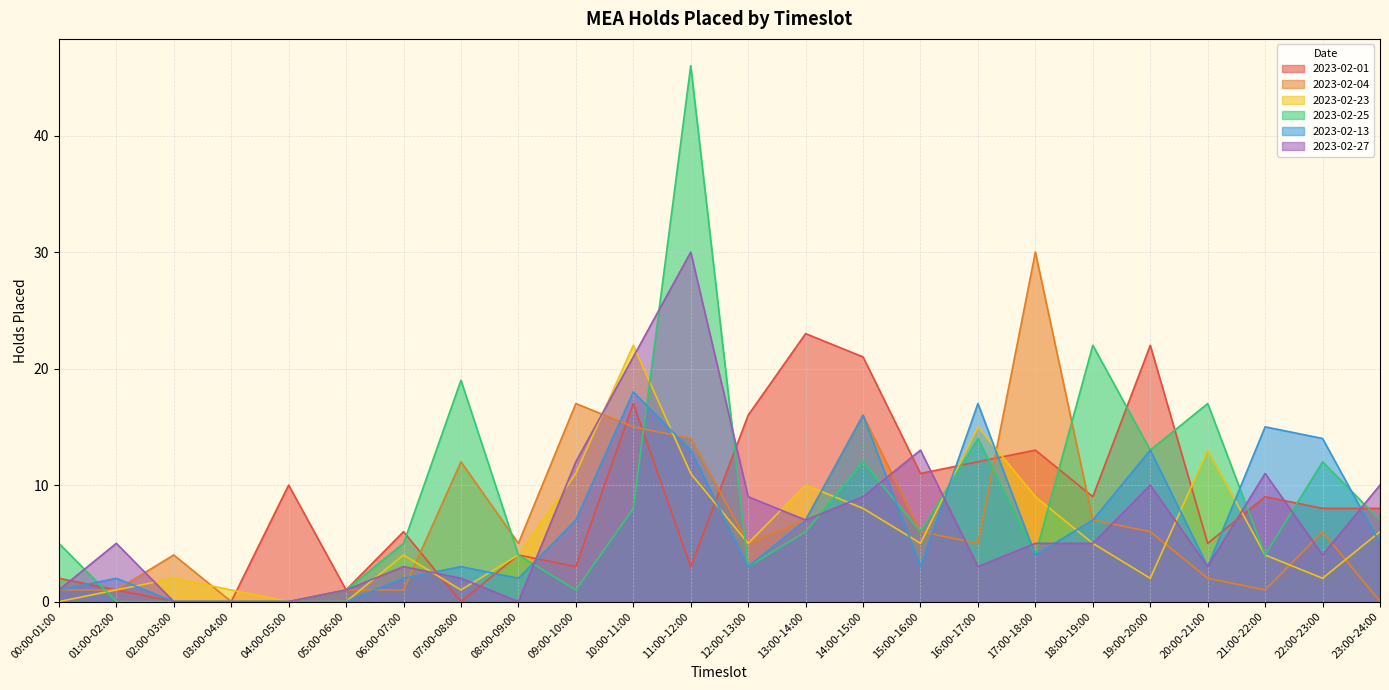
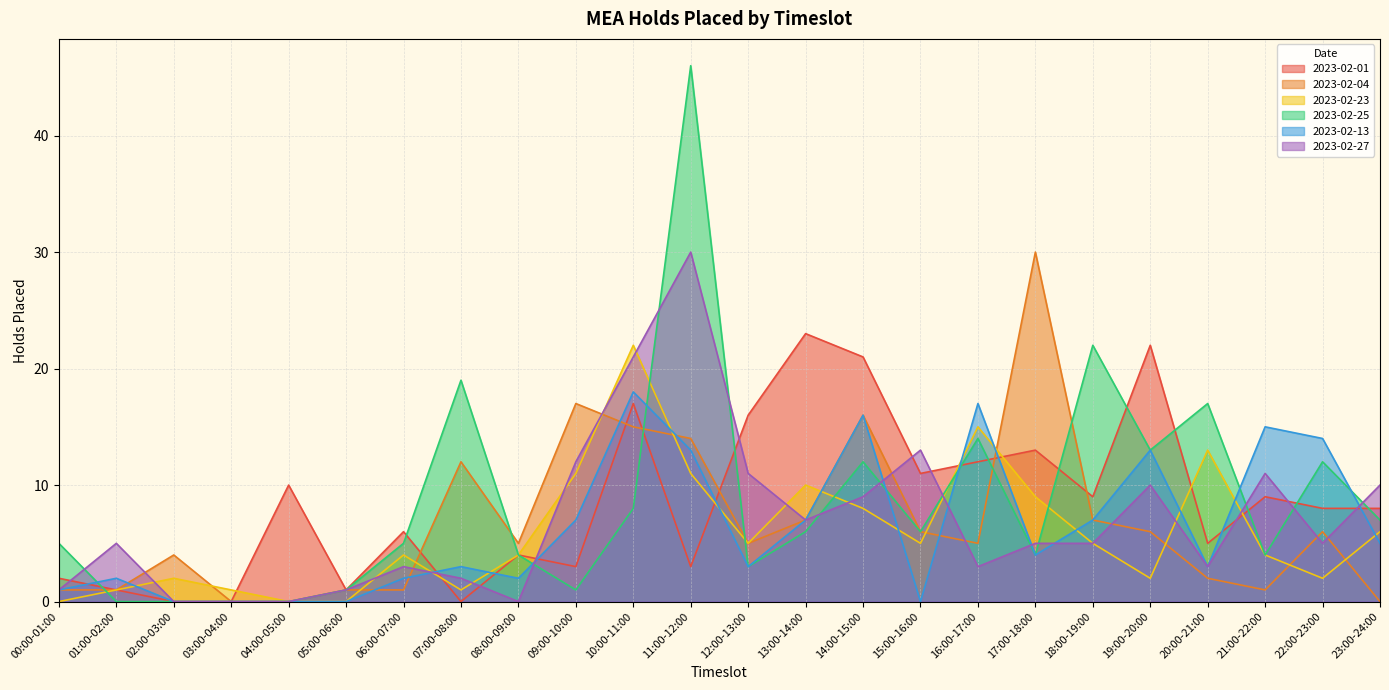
  {
    "2023-02-23": {
      "00:00-01:00": 0,
      "02:00-03:00": 2,
      "03:00-04:00": 1,
      "06:00-07:00": 4,
      "07:00-08:00": 1,
      "09:00-10:00": 11,
      "10:00-11:00": 22,
      "11:00-12:00": 11,
      "13:00-14:00": 10,
      "14:00-15:00": 8,
      "15:00-16:00": 5,
      "16:00-17:00": 15,
      "17:00-18:00": 9,
      "19:00-20:00": 2,
      "20:00-21:00": 13,
      "22:00-23:00": 2,
      "23:00-24:00": 6
    },
    "2023-02-25": {
      "00:00-01:00": 5,
      "01:00-02:00": 0,
      "06:00-07:00": 5,
      "07:00-08:00": 19,
      "09:00-10:00": 1,
      "10:00-11:00": 8,
      "11:00-12:00": 46,
      "13:00-14:00": 6,
      "14:00-15:00": 12,
      "16:00-17:00": 14,
      "18:00-19:00": 22,
      "20:00-21:00": 17,
      "22:00-23:00": 12,
      "23:00-24:00": 7
    },
    "2023-02-13": {
      "01:00-02:00": 2,
      "06:00-07:00": 2,
      "07:00-08:00": 3,
      "08:00-09:00": 2,
      "09:00-10:00": 7,
      "10:00-11:00": 18,
      "11:00-12:00": 13,
-     "15:00-16:00": 3,
+     "15:00-16:00": 0,
      "16:00-17:00": 17,
      "21:00-22:00": 15,
      "22:00-23:00": 14,
      "23:00-24:00": 5
    },
    "2023-02-27": {
      "01:00-02:00": 5,
      "06:00-07:00": 3,
      "07:00-08:00": 2,
      "08:00-09:00": 0,
      "09:00-10:00": 12,
      "10:00-11:00": 21,
      "11:00-12:00": 30,
-     "12:00-13:00": 9,
+     "12:00-13:00": 11,
      "14:00-15:00": 9,
      "15:00-16:00": 13,
      "16:00-17:00": 3,
      "17:00-18:00": 5,
      "19:00-20:00": 10,
      "21:00-22:00": 11,
-     "22:00-23:00": 4,
+     "22:00-23:00": 5,
      "23:00-24:00": 10
    }
  }
